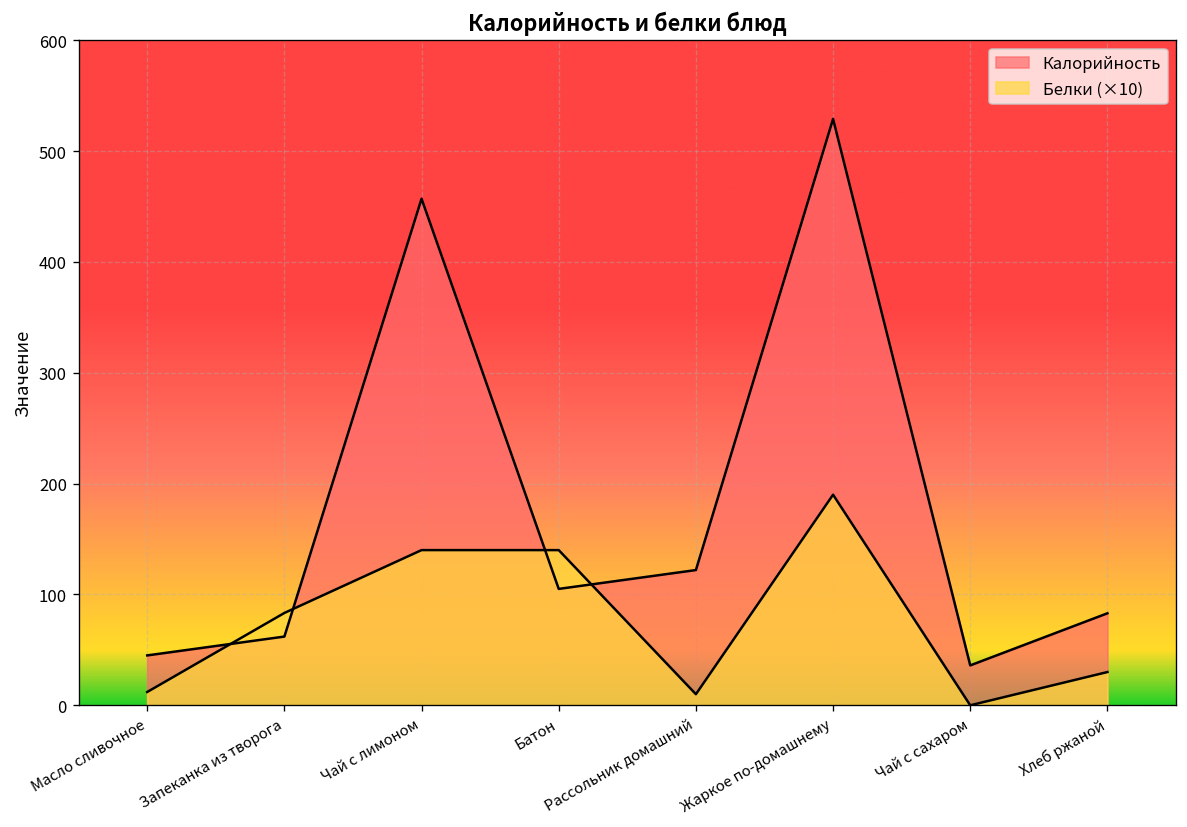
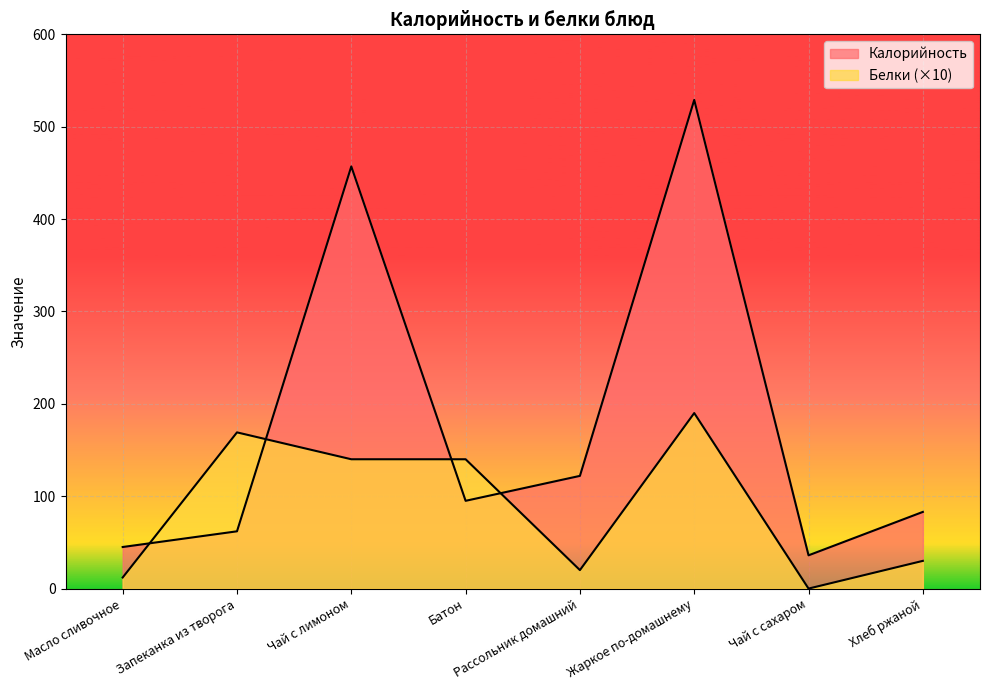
  {
    "Калорийность": {
      "Масло сливочное": 50,
      "Запеканка из творога": 60,
      "Чай с лимоном": 460,
-     "Батон": 110,
+     "Батон": 100,
      "Рассольник домашний": 120,
      "Жаркое по-домашнему": 530,
      "Чай с сахаром": 40,
      "Хлеб ржаной": 80
    },
    "Белки (×10)": {
      "Масло сливочное": 10,
-     "Запеканка из творога": 80,
+     "Запеканка из творога": 170,
      "Чай с лимоном": 140,
      "Батон": 140,
-     "Рассольник домашний": 10,
+     "Рассольник домашний": 20,
      "Жаркое по-домашнему": 190,
      "Чай с сахаром": 0,
      "Хлеб ржаной": 30
    }
  }
